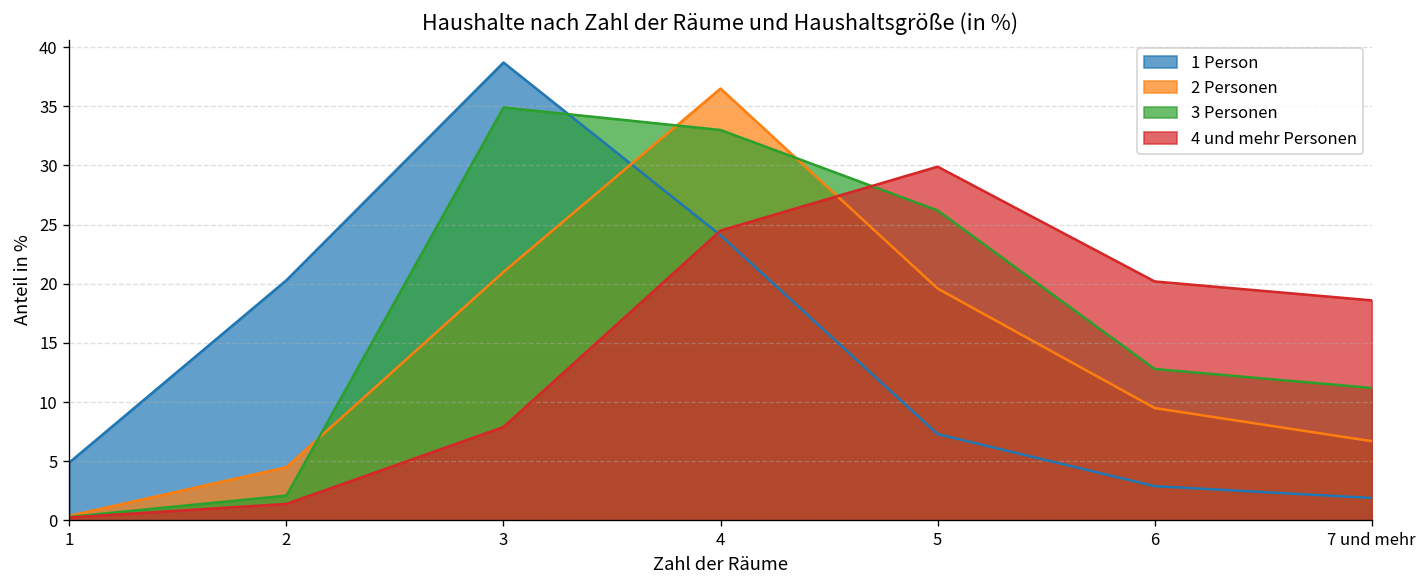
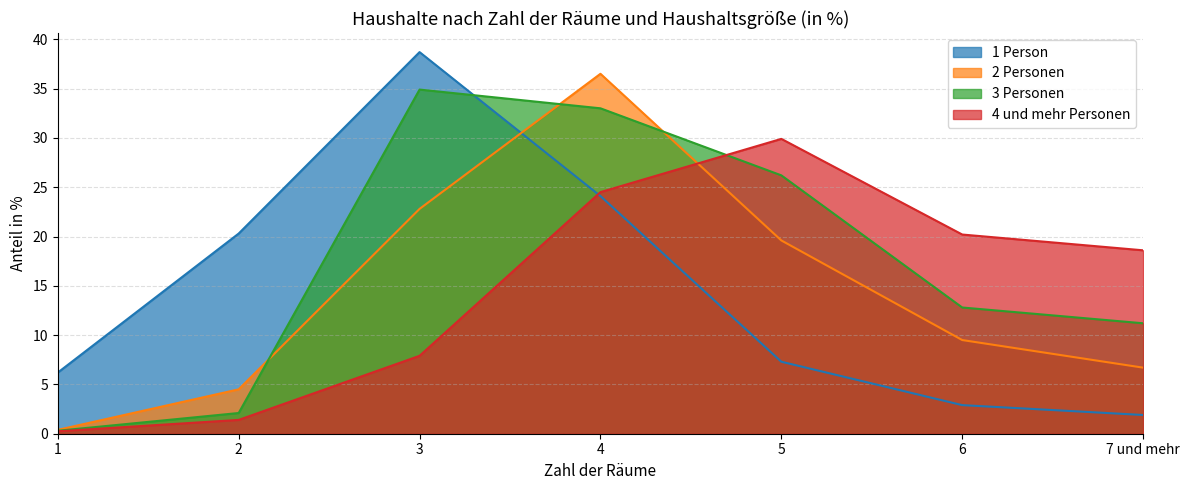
  {
    "1 Person": {
-     "1": 5,
+     "1": 6,
      "2": 20,
      "3": 39,
      "4": 24,
      "5": 7,
      "6": 3,
      "7 und mehr": 2
    },
    "2 Personen": {
      "2": 5,
-     "3": 21,
+     "3": 23,
      "4": 37,
      "5": 20,
      "6": 10,
      "7 und mehr": 7
    },
    "3 Personen": {
      "2": 2,
      "3": 35,
      "4": 33,
      "5": 26,
      "6": 13,
      "7 und mehr": 11
    },
    "4 und mehr Personen": {
      "2": 1,
      "3": 8,
      "4": 25,
      "5": 30,
      "6": 20,
      "7 und mehr": 19
    }
  }
